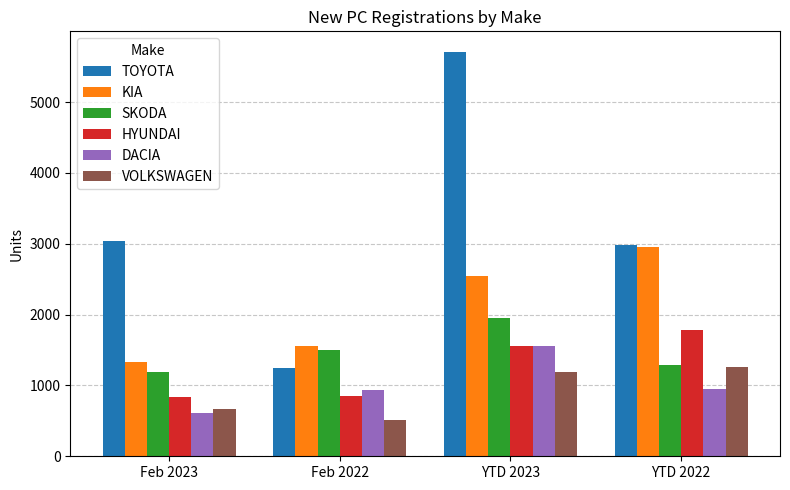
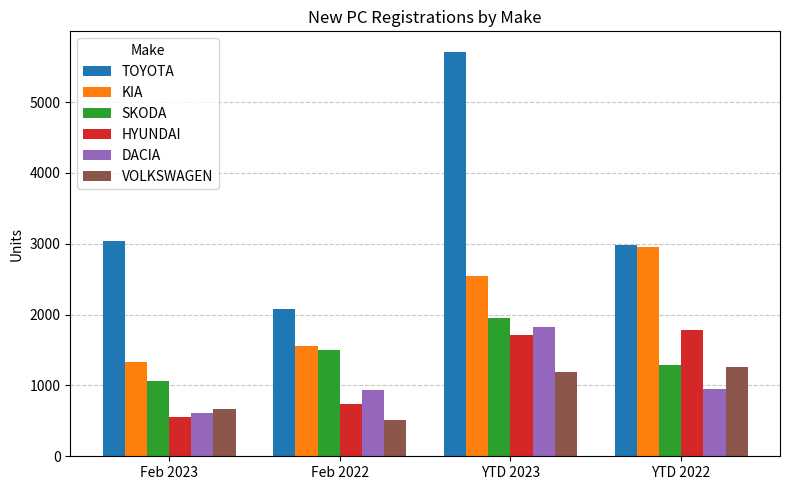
  {
    "TOYOTA": {
      "Feb 2023": 3000,
-     "Feb 2022": 1200,
+     "Feb 2022": 2100,
      "YTD 2023": 5700,
      "YTD 2022": 3000
    },
    "KIA": {
      "Feb 2023": 1300,
      "Feb 2022": 1600,
      "YTD 2023": 2500,
      "YTD 2022": 3000
    },
    "SKODA": {
-     "Feb 2023": 1200,
+     "Feb 2023": 1100,
      "Feb 2022": 1500,
      "YTD 2023": 2000,
      "YTD 2022": 1300
    },
    "HYUNDAI": {
-     "Feb 2023": 800,
-     "Feb 2022": 900,
-     "YTD 2023": 1600,
+     "Feb 2023": 600,
+     "Feb 2022": 700,
+     "YTD 2023": 1700,
      "YTD 2022": 1800
    },
    "DACIA": {
      "Feb 2023": 600,
      "Feb 2022": 900,
-     "YTD 2023": 1600,
+     "YTD 2023": 1800,
      "YTD 2022": 900
    },
    "VOLKSWAGEN": {
      "Feb 2023": 700,
      "Feb 2022": 500,
      "YTD 2023": 1200,
      "YTD 2022": 1300
    }
  }
